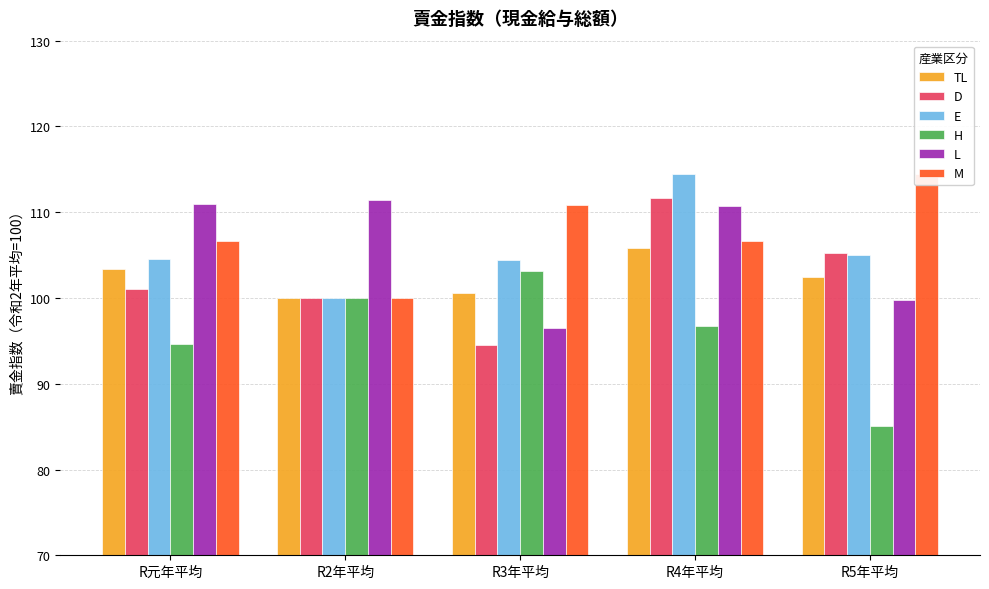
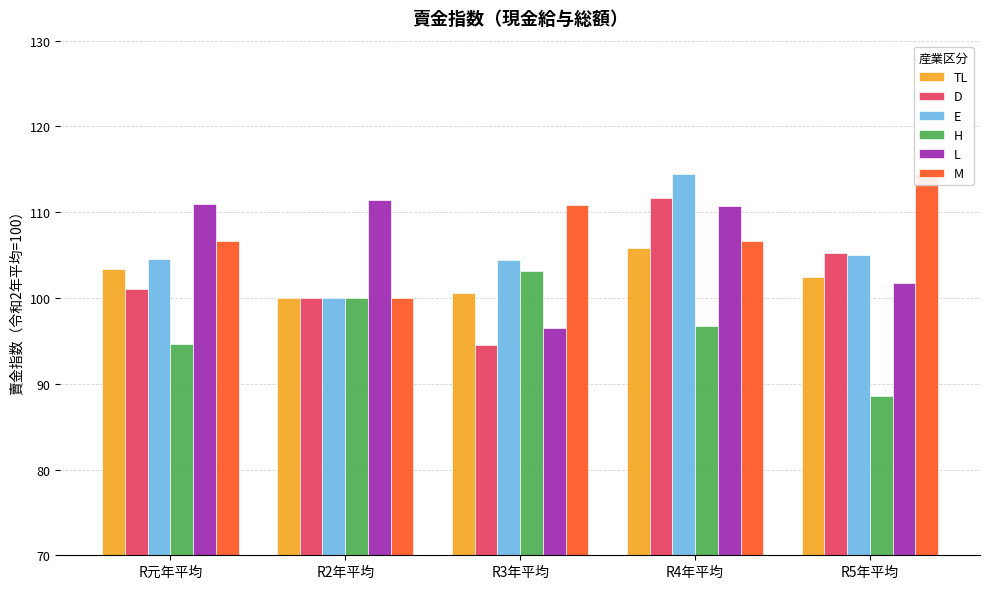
  {
    "TL": {
      "R元年平均": 103,
      "R2年平均": 100,
      "R3年平均": 101,
      "R4年平均": 106,
      "R5年平均": 103
    },
    "D": {
      "R元年平均": 101,
      "R2年平均": 100,
      "R3年平均": 95,
      "R4年平均": 112,
      "R5年平均": 105
    },
    "E": {
      "R元年平均": 105,
      "R2年平均": 100,
      "R3年平均": 104,
      "R4年平均": 114,
      "R5年平均": 105
    },
    "H": {
      "R元年平均": 95,
      "R2年平均": 100,
      "R3年平均": 103,
      "R4年平均": 97,
-     "R5年平均": 85
+     "R5年平均": 89
    },
    "L": {
      "R元年平均": 111,
      "R2年平均": 111,
      "R3年平均": 97,
      "R4年平均": 111,
-     "R5年平均": 100
+     "R5年平均": 102
    },
    "M": {
      "R元年平均": 107,
      "R2年平均": 100,
      "R3年平均": 111,
      "R4年平均": 107
    }
  }
